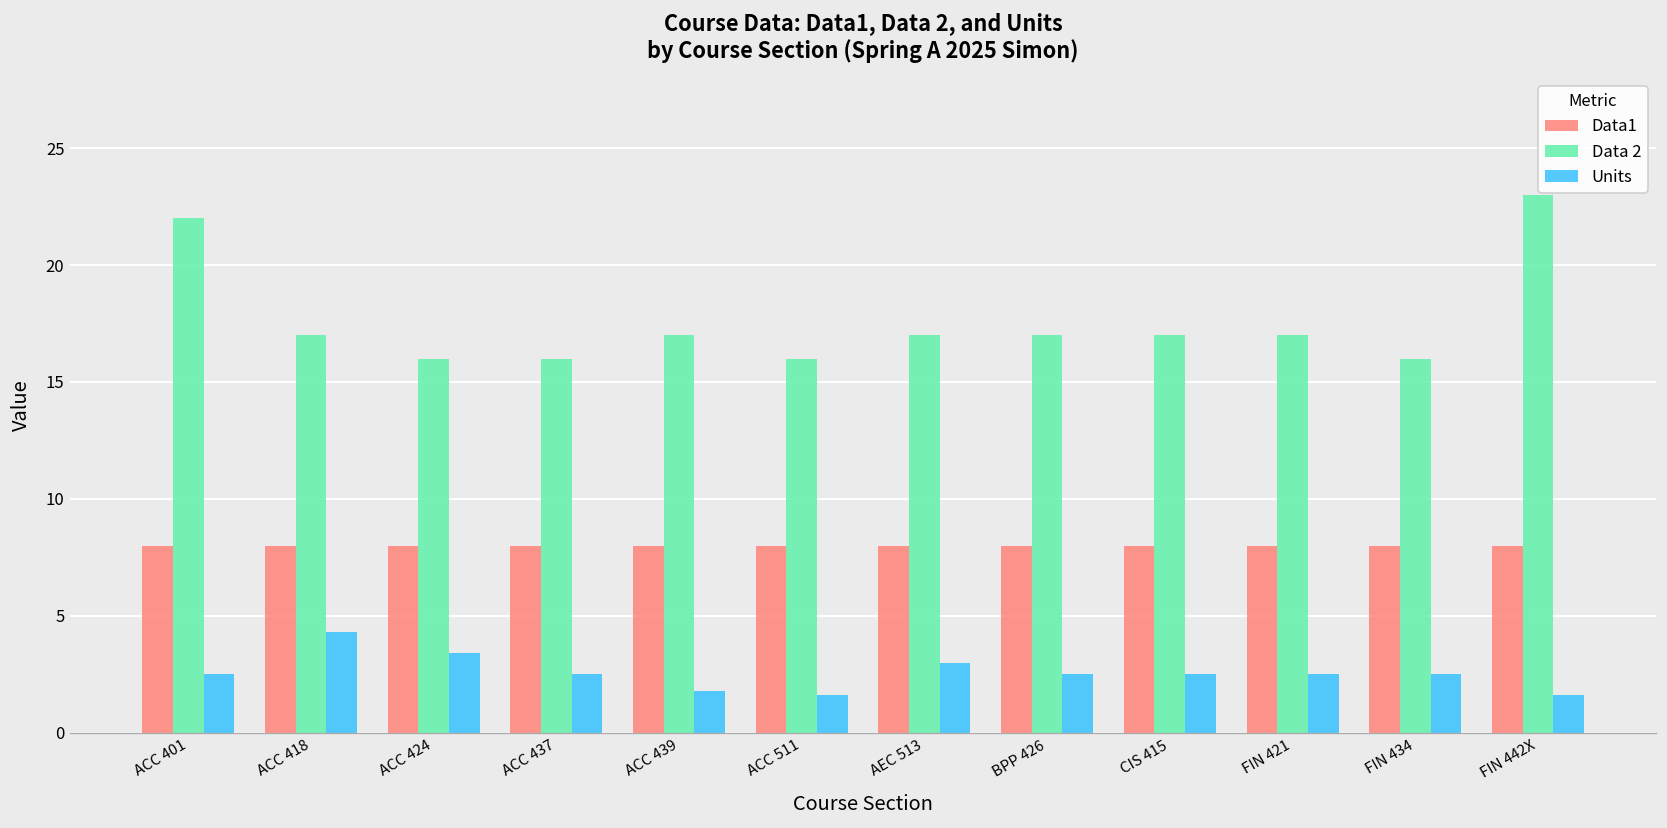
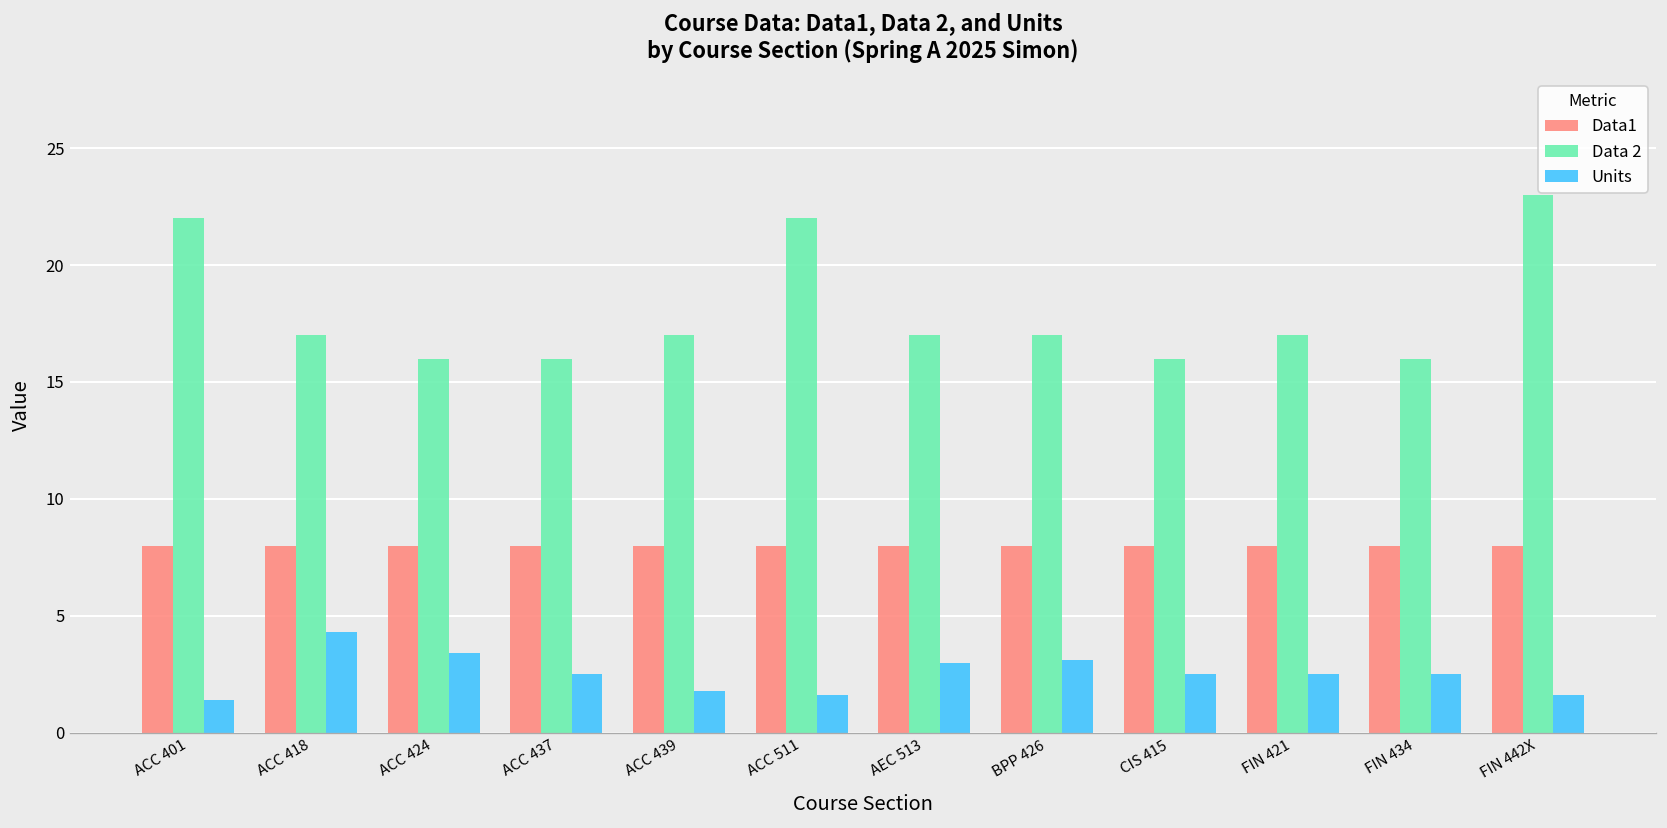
  {
    "Data1": {
      "ACC 401": 8.0,
      "ACC 418": 8.0,
      "ACC 424": 8.0,
      "ACC 437": 8.0,
      "ACC 439": 8.0,
      "ACC 511": 8.0,
      "AEC 513": 8.0,
      "BPP 426": 8.0,
      "CIS 415": 8.0,
      "FIN 421": 8.0,
      "FIN 434": 8.0,
      "FIN 442X": 8.0
    },
    "Data 2": {
      "ACC 401": 22,
      "ACC 418": 17,
      "ACC 424": 16,
      "ACC 437": 16,
      "ACC 439": 17,
-     "ACC 511": 16,
+     "ACC 511": 22,
      "AEC 513": 17,
      "BPP 426": 17,
-     "CIS 415": 17,
+     "CIS 415": 16,
      "FIN 421": 17,
      "FIN 434": 16,
      "FIN 442X": 23
    },
    "Units": {
-     "ACC 401": 2.5,
+     "ACC 401": 1.4,
      "ACC 418": 4.3,
      "ACC 424": 3.4,
      "ACC 437": 2.5,
      "ACC 439": 1.8,
      "ACC 511": 1.6,
      "AEC 513": 3.0,
-     "BPP 426": 2.5,
+     "BPP 426": 3.1,
      "CIS 415": 2.5,
      "FIN 421": 2.5,
      "FIN 434": 2.5,
      "FIN 442X": 1.6
    }
  }
